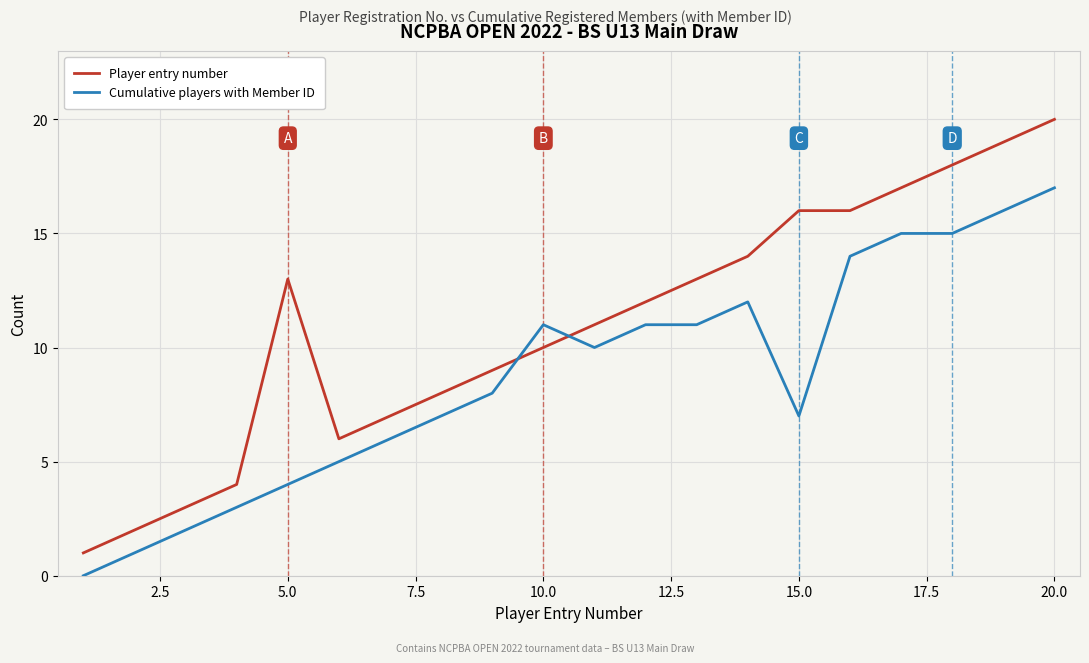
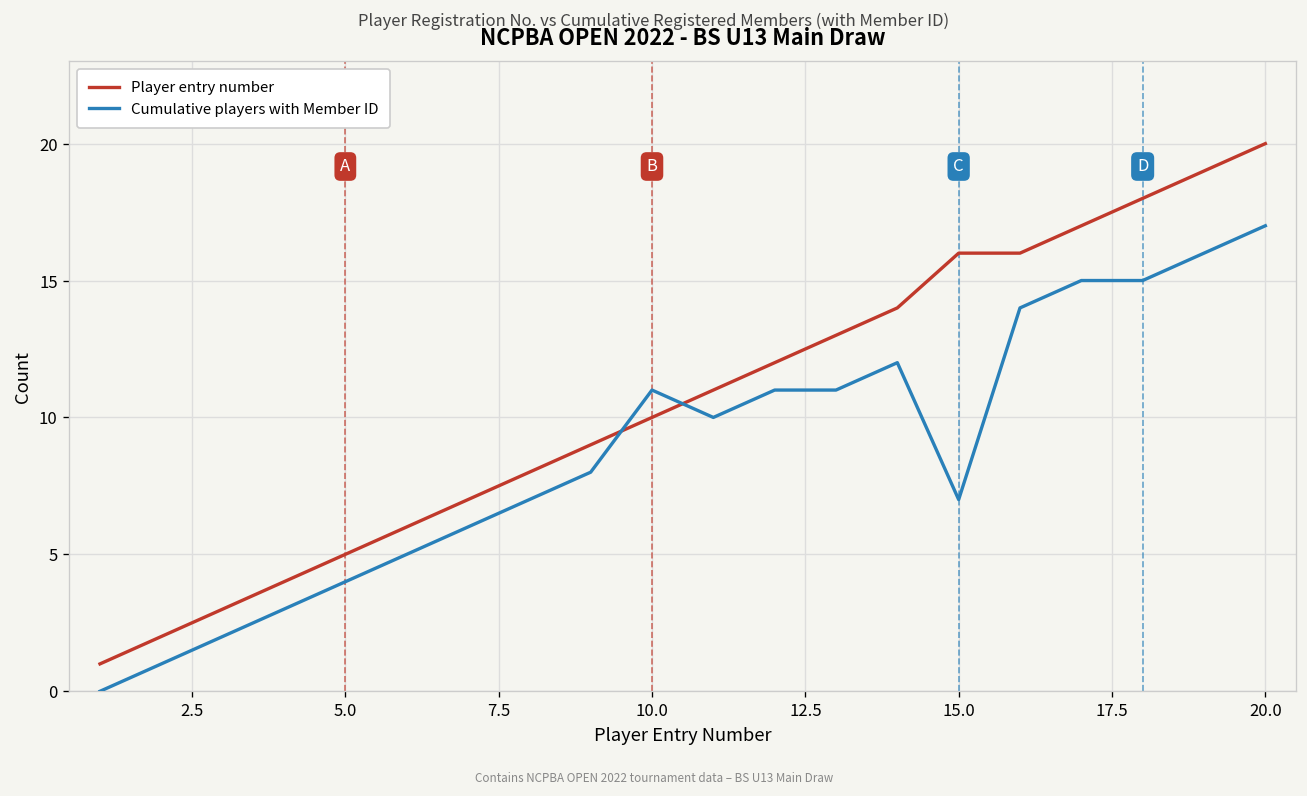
  {
    "Player entry number": {
-     "5.0": 13,
+     "5.0": 5,
      "10.0": 10,
      "15.0": 16,
      "20.0": 20
    },
    "Cumulative players with Member ID": {
      "5.0": 4,
      "10.0": 11,
      "15.0": 7,
      "20.0": 17
    }
  }
